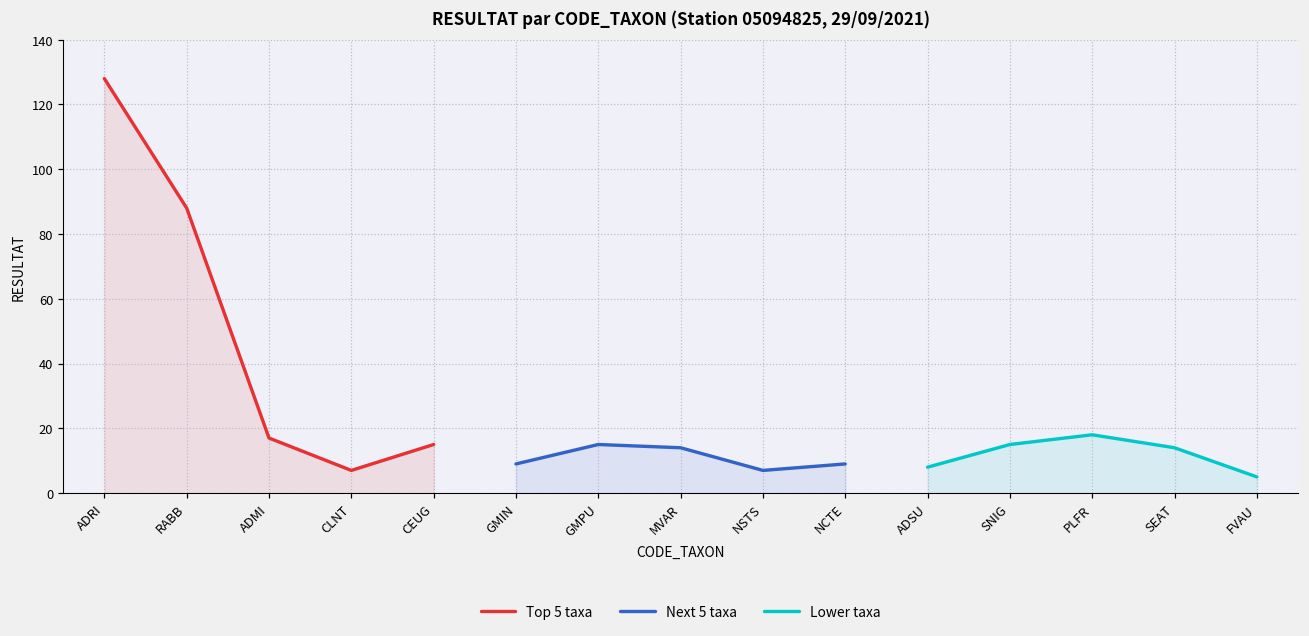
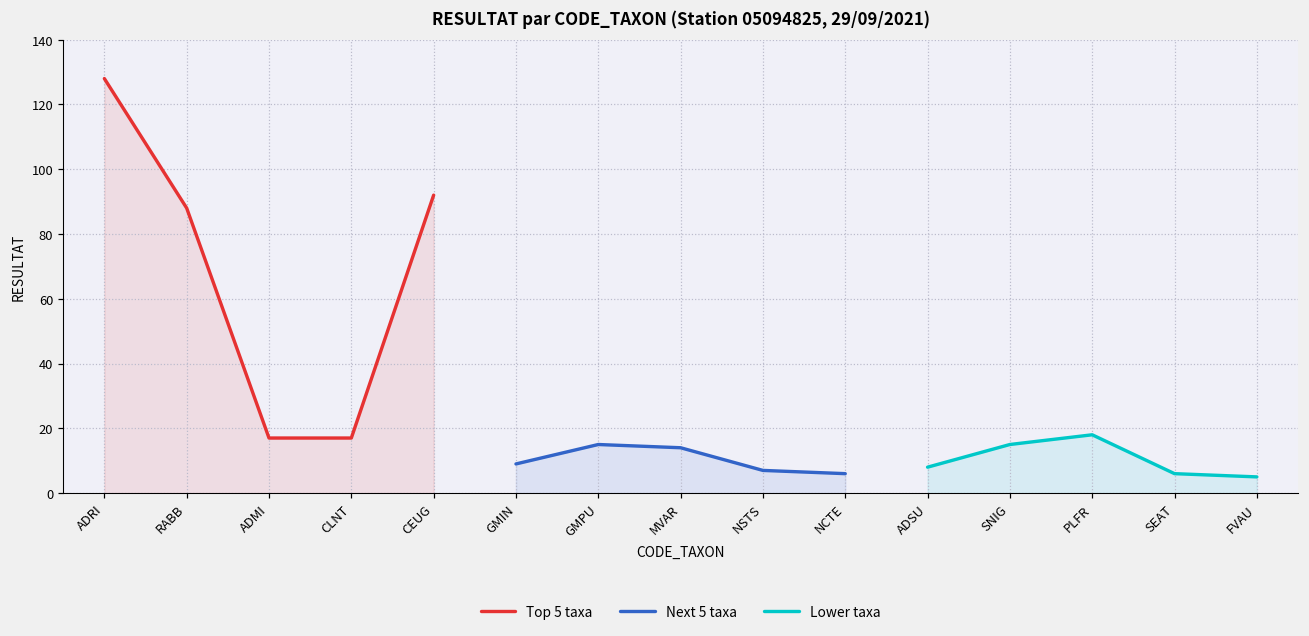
  {
    "Top 5 taxa": {
      "ADRI": 128,
      "RABB": 88,
      "ADMI": 17,
-     "CLNT": 7,
-     "CEUG": 15
+     "CLNT": 17,
+     "CEUG": 92
    },
    "Next 5 taxa": {
      "GMIN": 9,
      "GMPU": 15,
      "MVAR": 14,
      "NSTS": 7,
-     "NCTE": 9
+     "NCTE": 6
    },
    "Lower taxa": {
      "ADSU": 8,
      "SNIG": 15,
      "PLFR": 18,
-     "SEAT": 14,
+     "SEAT": 6,
      "FVAU": 5
    }
  }
